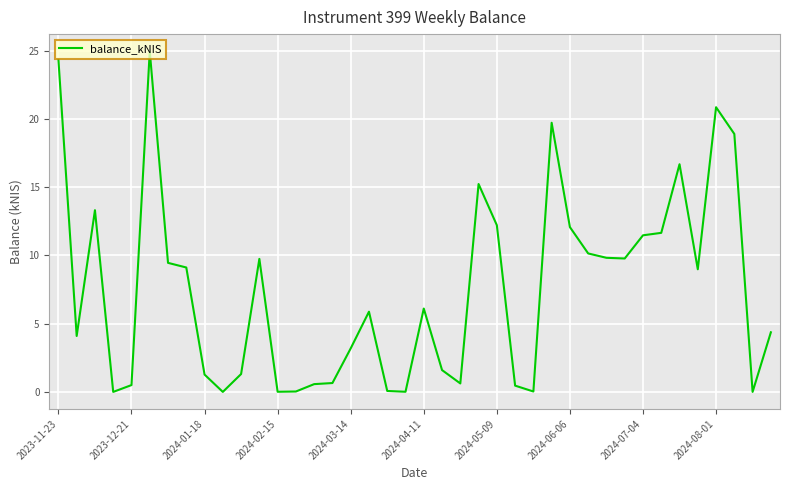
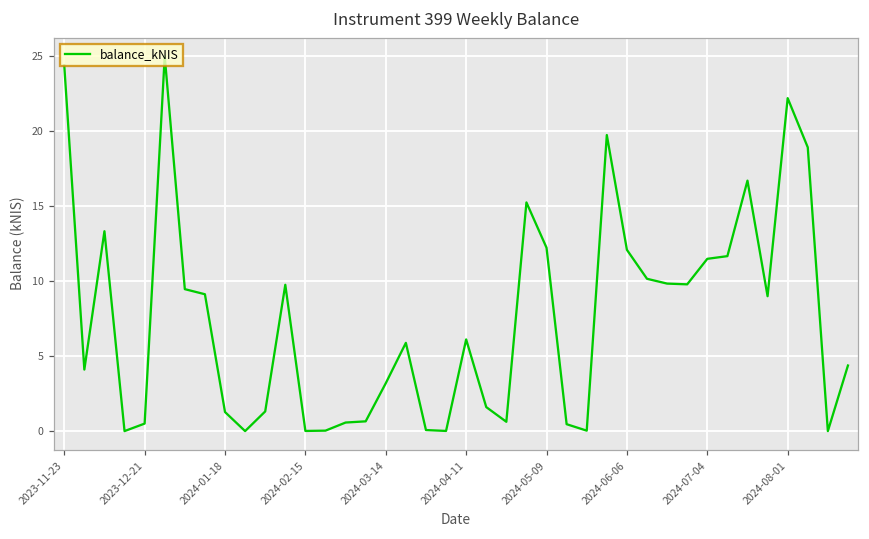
  {
    "2023-11-23": 24.4,
    "2023-12-21": 0.5,
    "2024-01-18": 1.3,
    "2024-02-15": 0.0,
    "2024-03-14": 3.2,
    "2024-04-11": 6.1,
    "2024-05-09": 12.2,
    "2024-06-06": 12.1,
    "2024-07-04": 11.5,
-   "2024-08-01": 20.9
+   "2024-08-01": 22.2
  }
